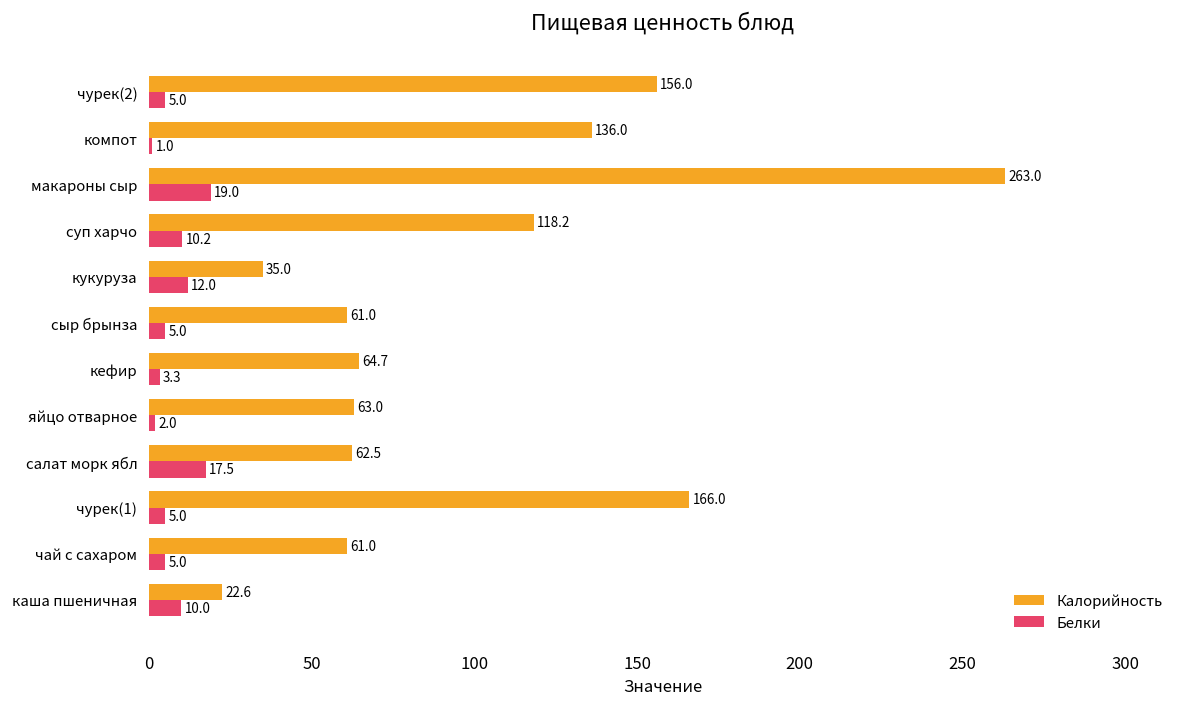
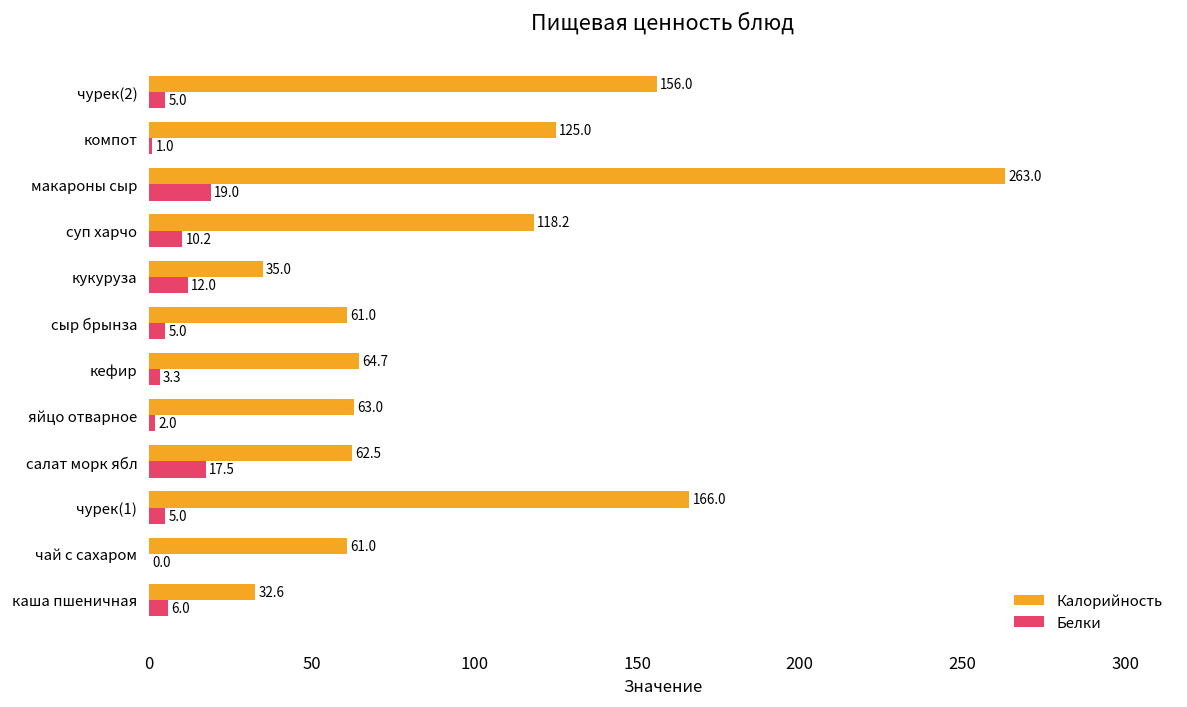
  {
    "Калорийность": {
      "чурек(2)": 156.0,
-     "компот": 136.0,
+     "компот": 125.0,
      "макароны сыр": 263.0,
      "суп харчо": 118.2,
      "кукуруза": 35.0,
      "сыр брынза": 61.0,
      "кефир": 64.7,
      "яйцо отварное": 63.0,
      "салат морк ябл": 62.5,
      "чурек(1)": 166.0,
      "чай с сахаром": 61.0,
-     "каша пшеничная": 22.6
+     "каша пшеничная": 32.6
    },
    "Белки": {
      "чурек(2)": 5.0,
      "компот": 1.0,
      "макароны сыр": 19.0,
      "суп харчо": 10.2,
      "кукуруза": 12.0,
      "сыр брынза": 5.0,
      "кефир": 3.3,
      "яйцо отварное": 2.0,
      "салат морк ябл": 17.5,
      "чурек(1)": 5.0,
-     "чай с сахаром": 5.0,
-     "каша пшеничная": 10.0
+     "чай с сахаром": 0.0,
+     "каша пшеничная": 6.0
    }
  }
